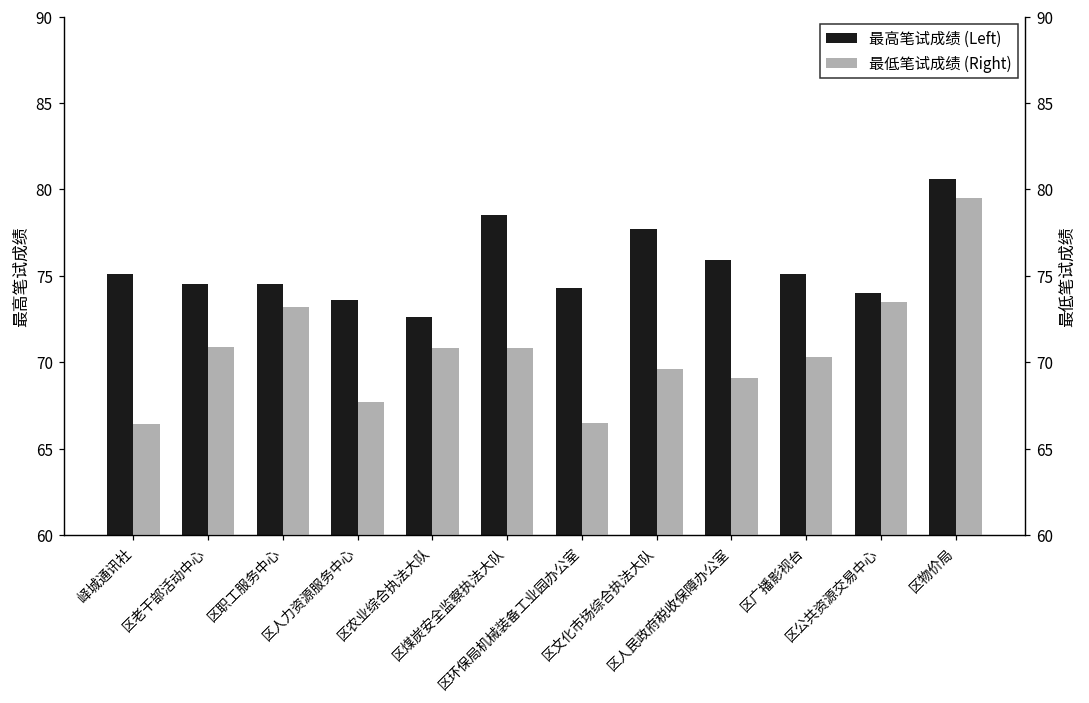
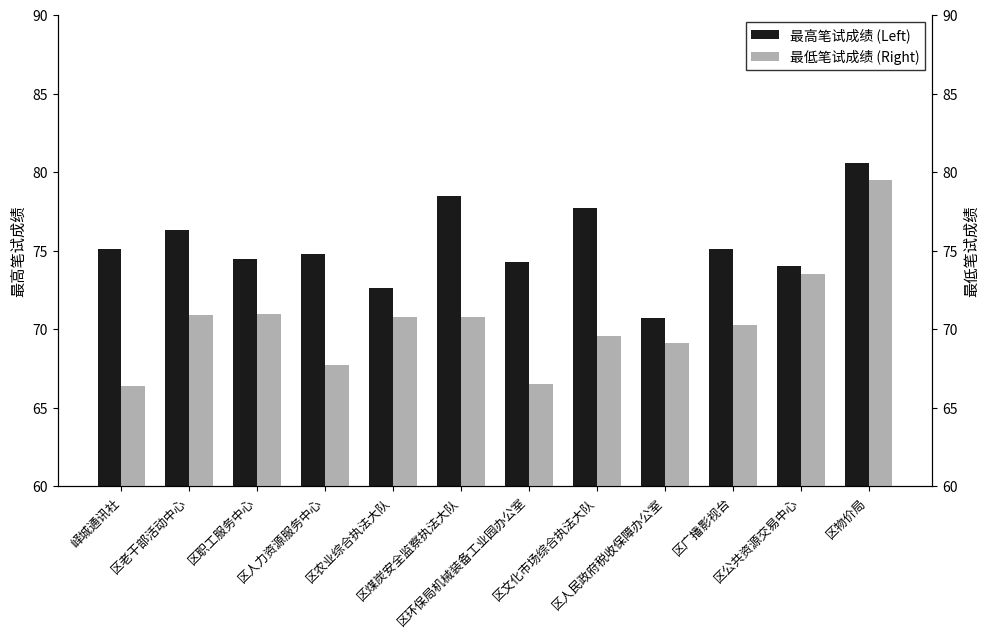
  {
    "最高笔试成绩 (Left)": {
      "峄城通讯社": 75.1,
-     "区老干部活动中心": 74.5,
+     "区老干部活动中心": 76.3,
      "区职工服务中心": 74.5,
-     "区人力资源服务中心": 73.6,
+     "区人力资源服务中心": 74.8,
      "区农业综合执法大队": 72.6,
      "区煤炭安全监察执法大队": 78.5,
      "区环保局机械装备工业园办公室": 74.3,
      "区文化市场综合执法大队": 77.7,
-     "区人民政府税收保障办公室": 75.9,
+     "区人民政府税收保障办公室": 70.7,
      "区广播影视台": 75.1,
      "区公共资源交易中心": 74.0,
      "区物价局": 80.6
    },
    "最低笔试成绩 (Right)": {
      "峄城通讯社": 66.4,
      "区老干部活动中心": 70.9,
-     "区职工服务中心": 73.2,
+     "区职工服务中心": 71.0,
      "区人力资源服务中心": 67.7,
      "区农业综合执法大队": 70.8,
      "区煤炭安全监察执法大队": 70.8,
      "区环保局机械装备工业园办公室": 66.5,
      "区文化市场综合执法大队": 69.6,
      "区人民政府税收保障办公室": 69.1,
      "区广播影视台": 70.3,
      "区公共资源交易中心": 73.5,
      "区物价局": 79.5
    }
  }
